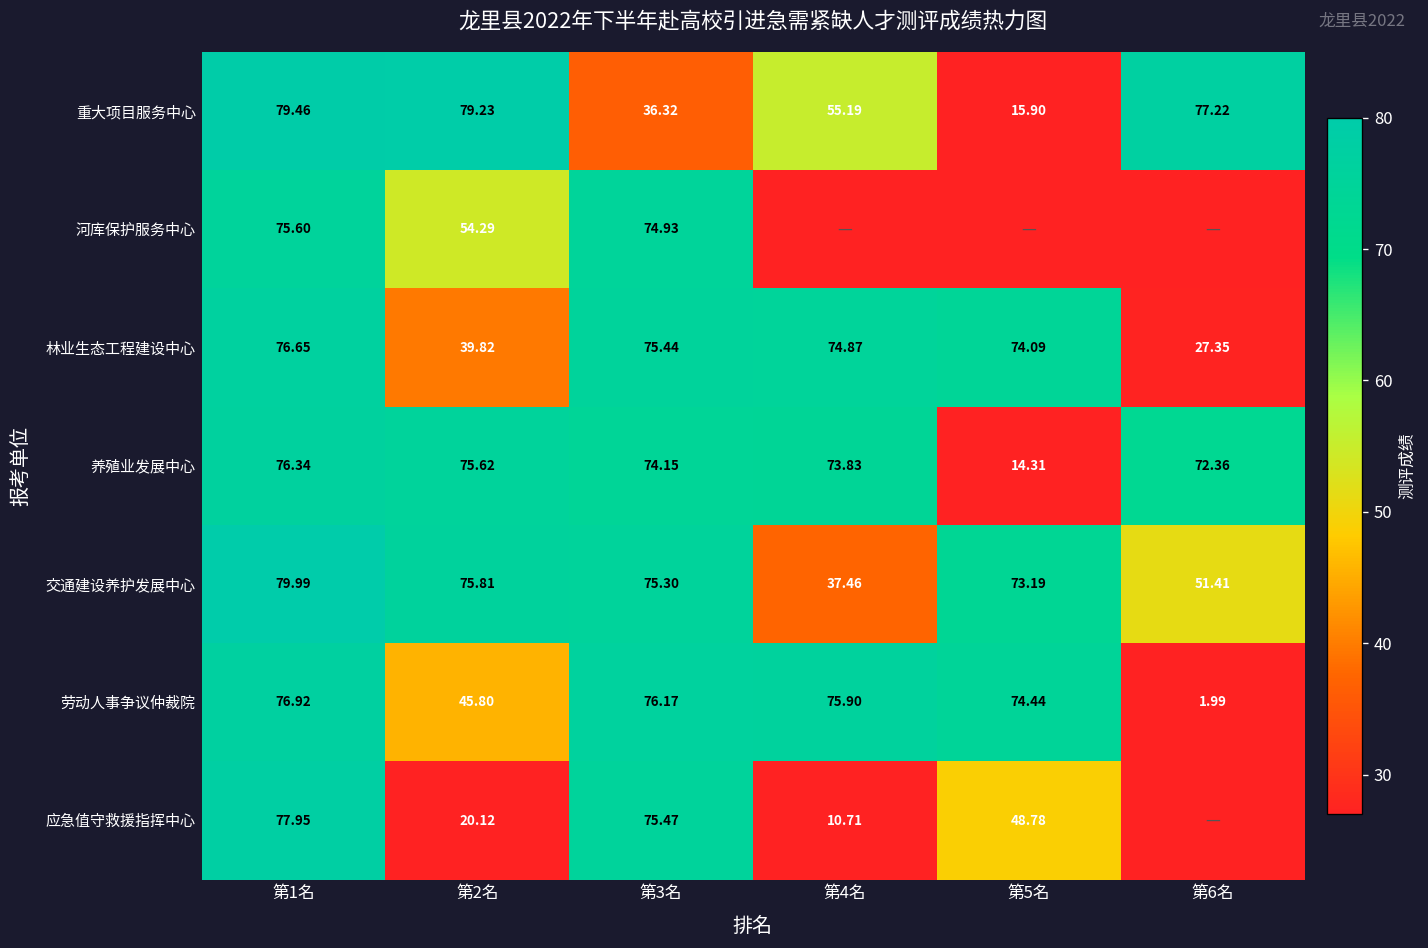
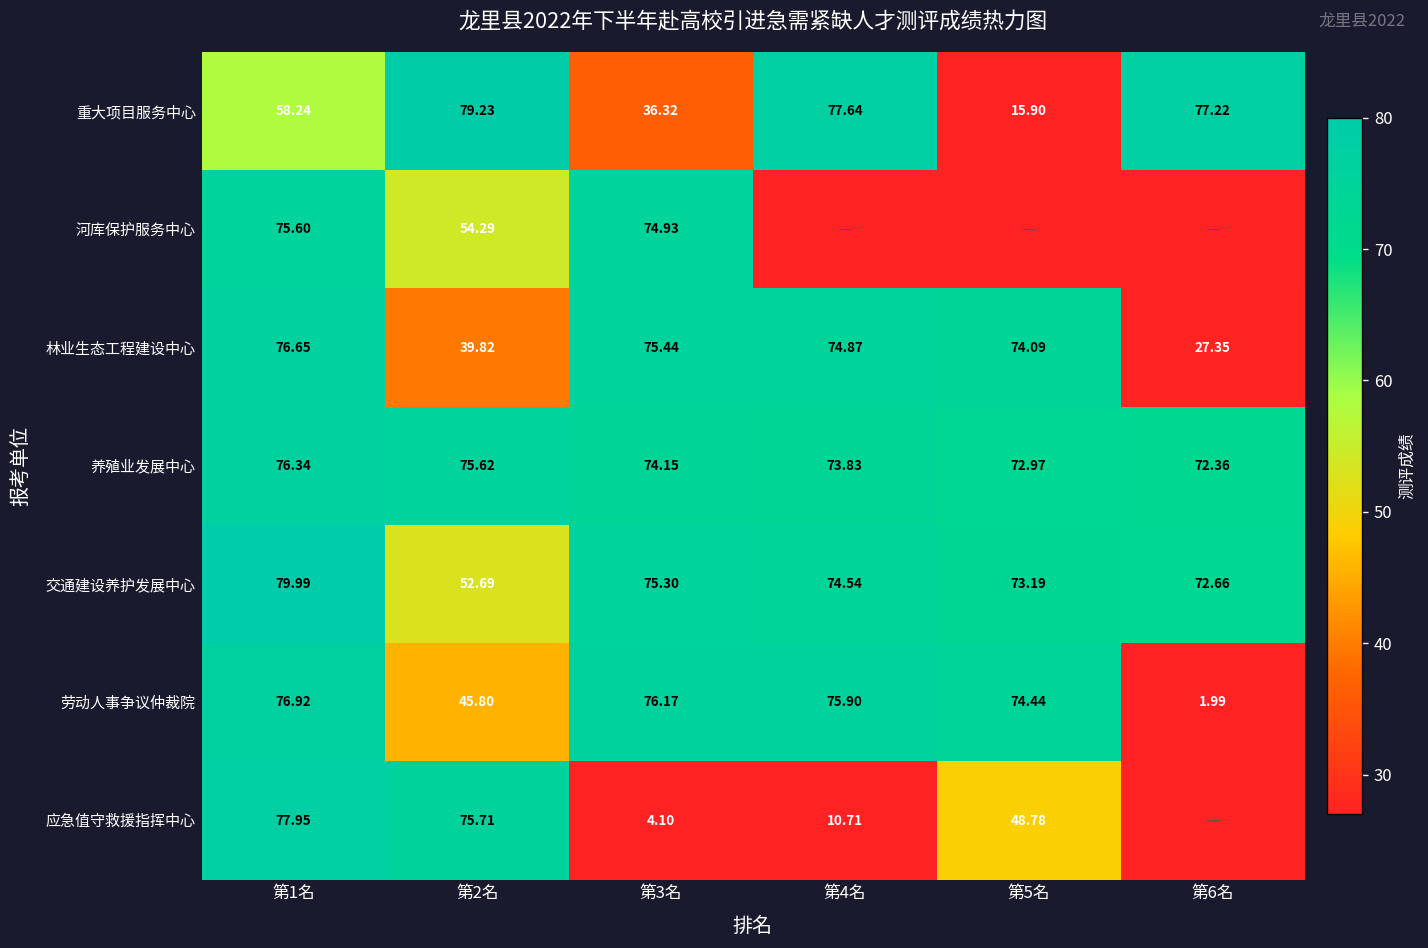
  {
    "重大项目服务中心": {
-     "第1名": 79.46,
+     "第1名": 58.24,
      "第2名": 79.23,
      "第3名": 36.32,
-     "第4名": 55.19,
+     "第4名": 77.64,
      "第5名": 15.90,
      "第6名": 77.22
    },
    "河库保护服务中心": {
      "第1名": 75.60,
      "第2名": 54.29,
      "第3名": 74.93
    },
    "林业生态工程建设中心": {
      "第1名": 76.65,
      "第2名": 39.82,
      "第3名": 75.44,
      "第4名": 74.87,
      "第5名": 74.09,
      "第6名": 27.35
    },
    "养殖业发展中心": {
      "第1名": 76.34,
      "第2名": 75.62,
      "第3名": 74.15,
      "第4名": 73.83,
-     "第5名": 14.31,
+     "第5名": 72.97,
      "第6名": 72.36
    },
    "交通建设养护发展中心": {
      "第1名": 79.99,
-     "第2名": 75.81,
+     "第2名": 52.69,
      "第3名": 75.30,
-     "第4名": 37.46,
+     "第4名": 74.54,
      "第5名": 73.19,
-     "第6名": 51.41
+     "第6名": 72.66
    },
    "劳动人事争议仲裁院": {
      "第1名": 76.92,
      "第2名": 45.80,
      "第3名": 76.17,
      "第4名": 75.90,
      "第5名": 74.44,
      "第6名": 1.99
    },
    "应急值守救援指挥中心": {
      "第1名": 77.95,
-     "第2名": 20.12,
-     "第3名": 75.47,
+     "第2名": 75.71,
+     "第3名": 4.10,
      "第4名": 10.71,
      "第5名": 48.78
    }
  }
